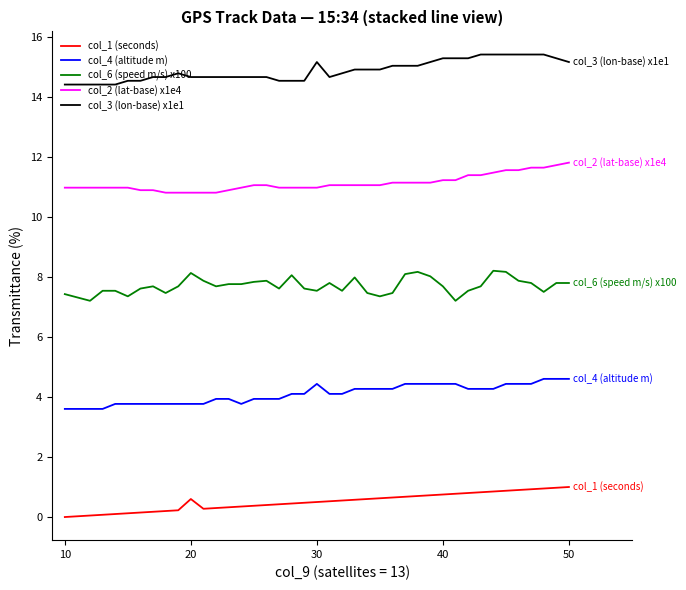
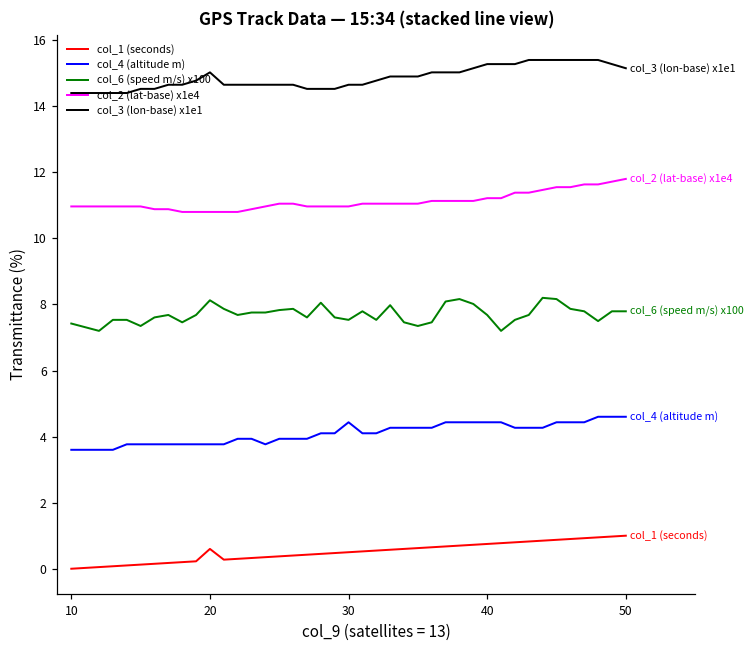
  {
    "col_1 (seconds)": {
      "50": 1
    },
    "col_4 (altitude m)": {
      "10": 3.6,
      "20": 3.8,
      "30": 4.4,
      "40": 4.4
    },
    "col_6 (speed m/s) x100": {
      "10": 7.4,
      "20": 8.1,
      "30": 7.5,
      "40": 7.7
    },
    "col_2 (lat-base) x1e4": {
      "10": 11.0,
      "20": 10.8,
      "30": 11.0,
      "40": 11.2
    },
    "col_3 (lon-base) x1e1": {
      "10": 14.4,
-     "20": 14.7,
-     "30": 15.2,
+     "20": 15.0,
+     "30": 14.7,
      "40": 15.3
    }
  }
